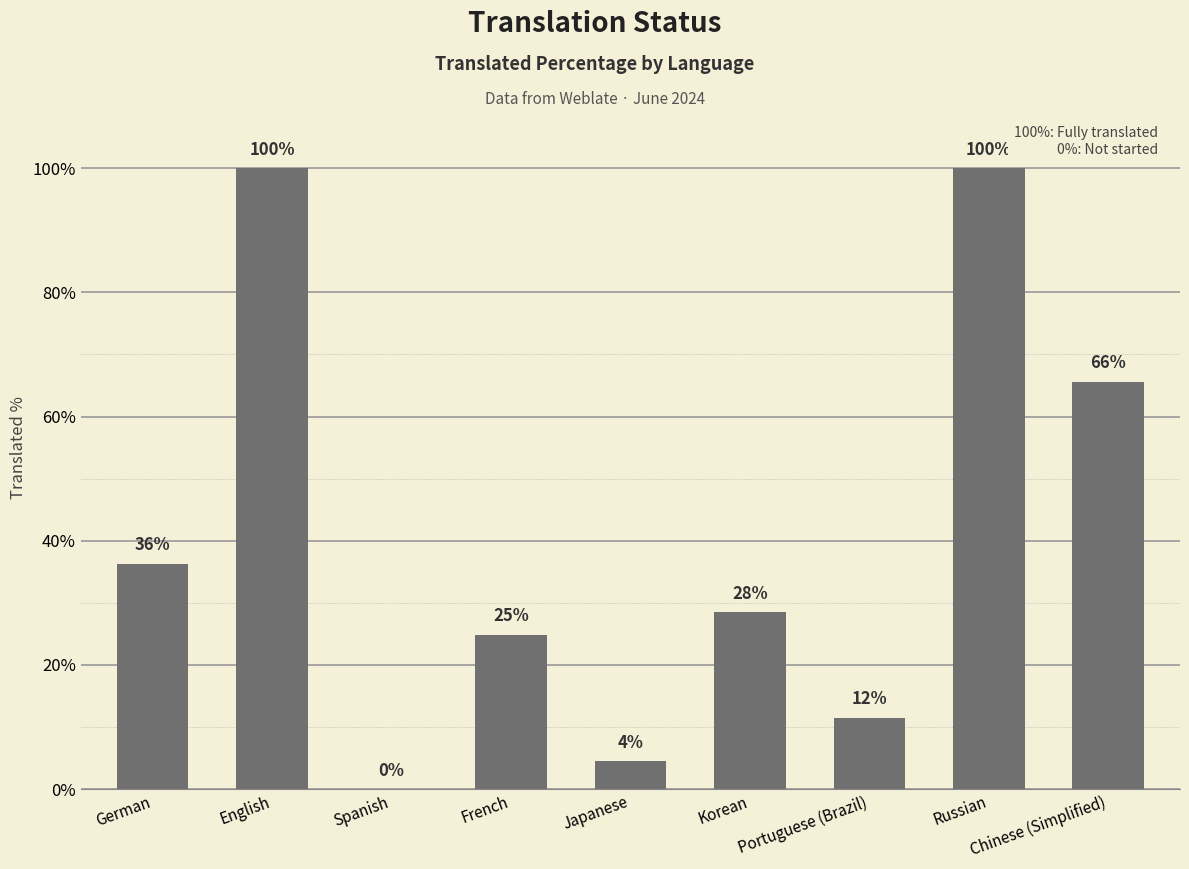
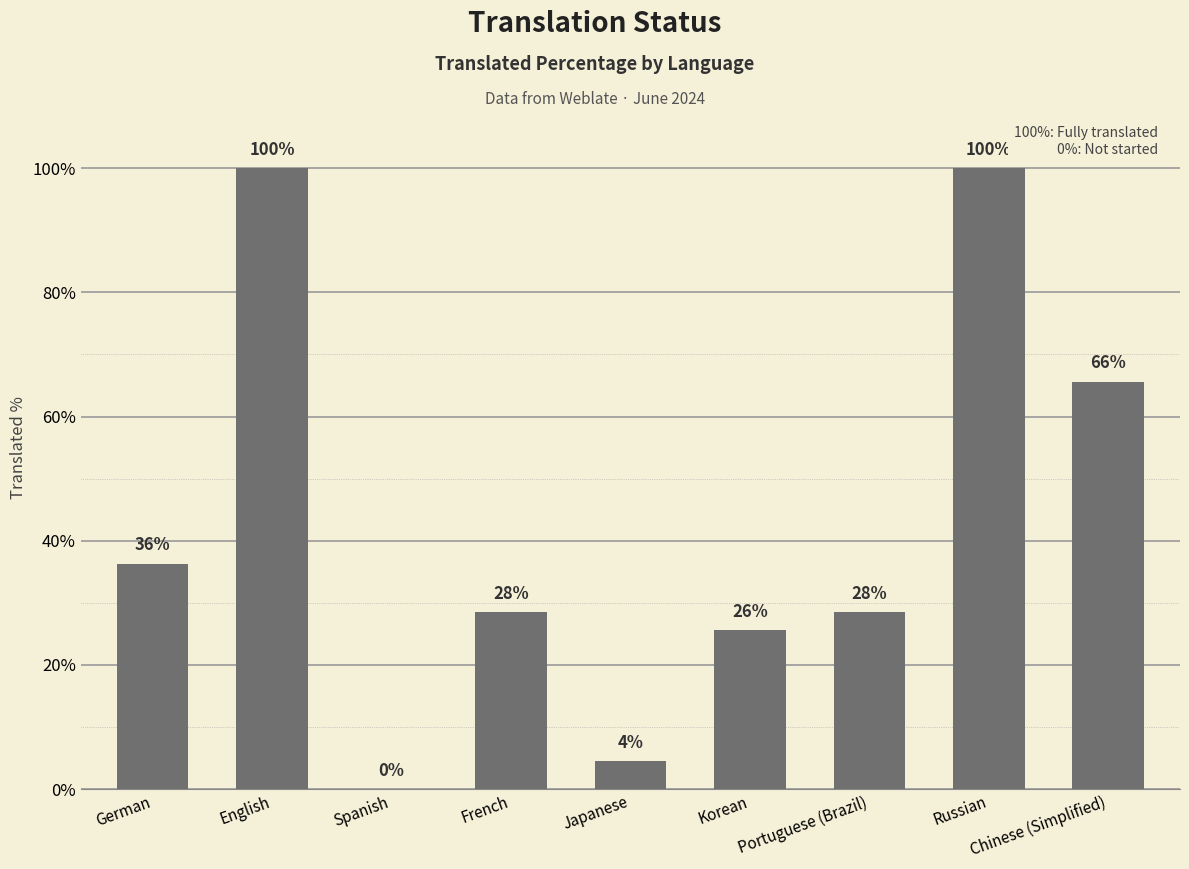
  {
    "German": "36%",
    "English": "100%",
    "Spanish": "0%",
-   "French": "25%",
+   "French": "28%",
    "Japanese": "4%",
-   "Korean": "28%",
-   "Portuguese (Brazil)": "12%",
+   "Korean": "26%",
+   "Portuguese (Brazil)": "28%",
    "Chinese (Simplified)": "66%"
  }
